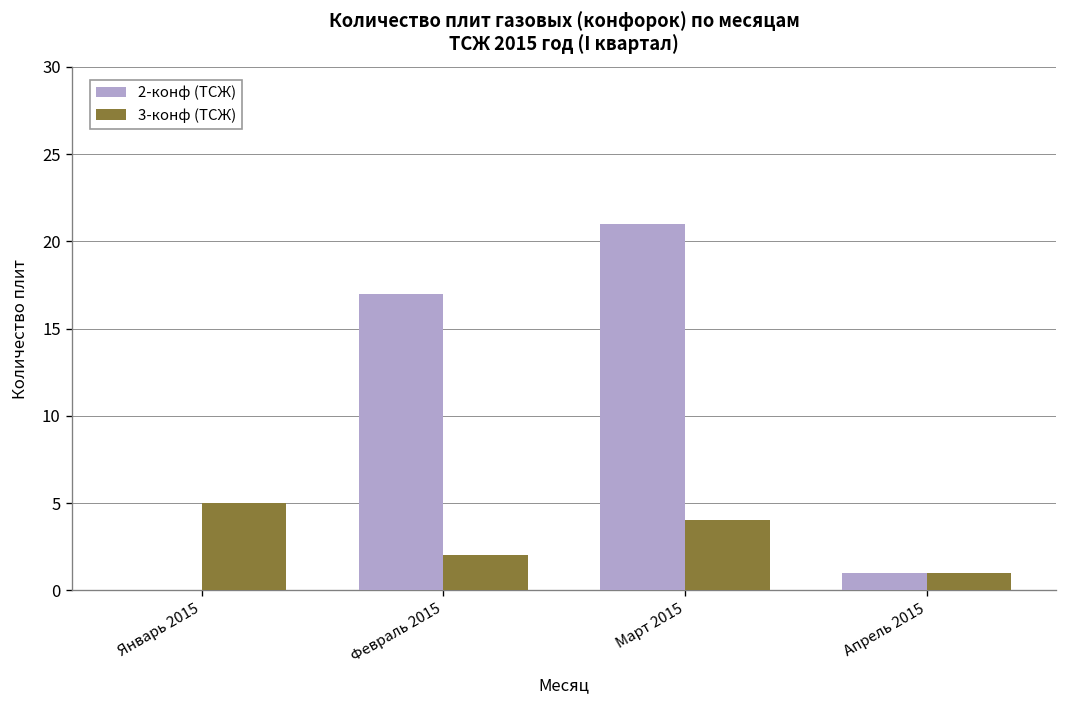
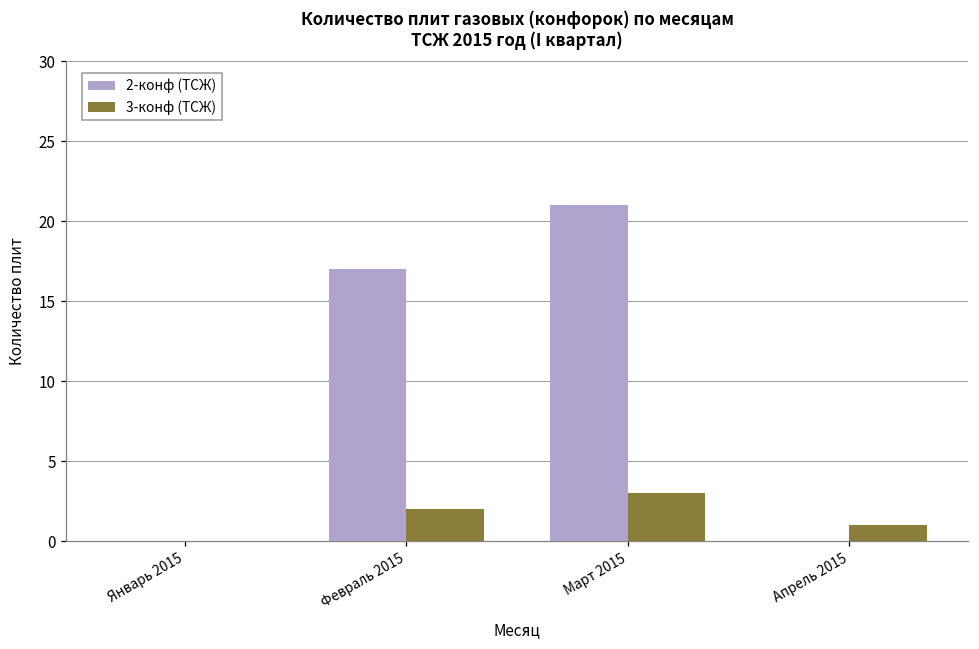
  {
    "2-конф (TСЖ)": {
      "Январь 2015": 0,
      "Февраль 2015": 17,
      "Март 2015": 21,
-     "Апрель 2015": 1
+     "Апрель 2015": 0
    },
    "3-конф (TСЖ)": {
-     "Январь 2015": 5,
+     "Январь 2015": 0,
      "Февраль 2015": 2,
-     "Март 2015": 4,
+     "Март 2015": 3,
      "Апрель 2015": 1
    }
  }
